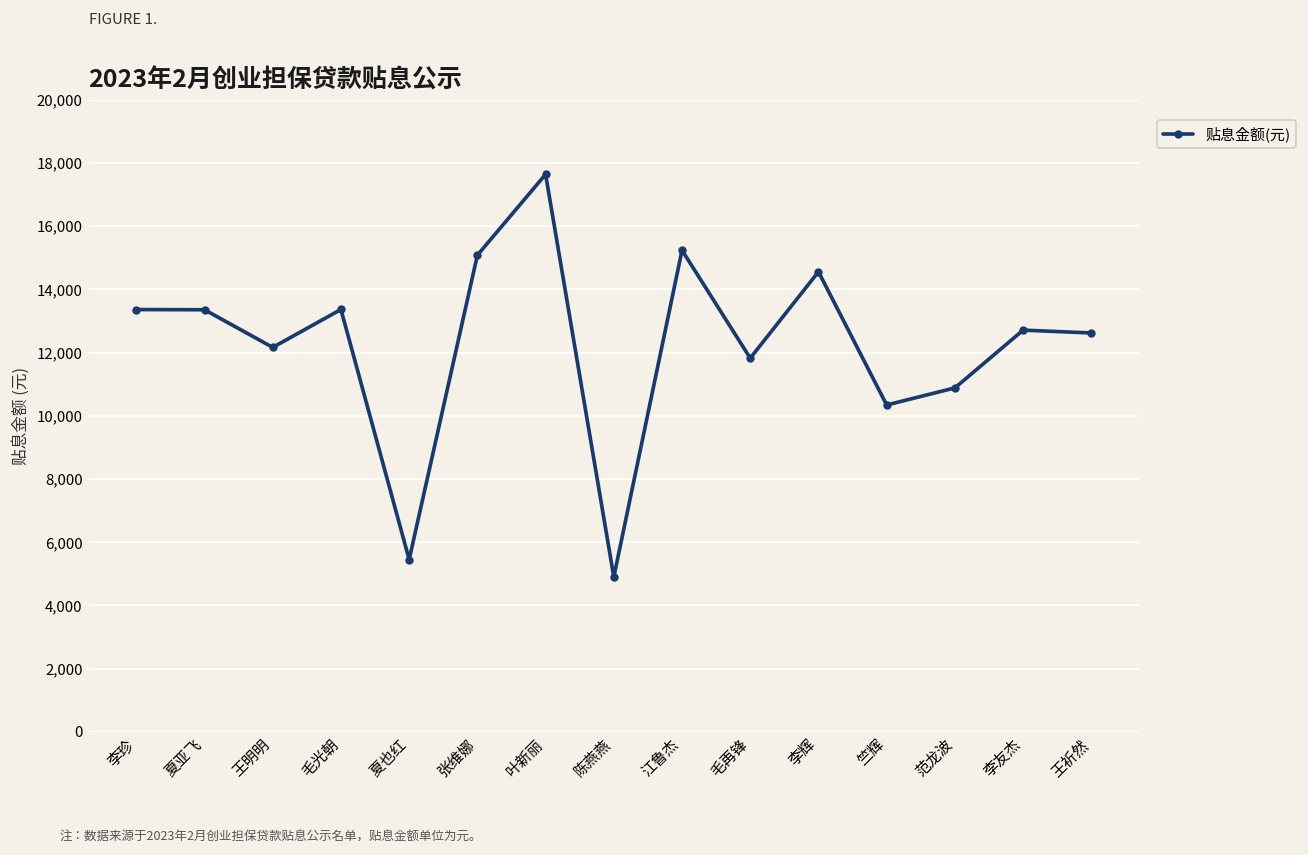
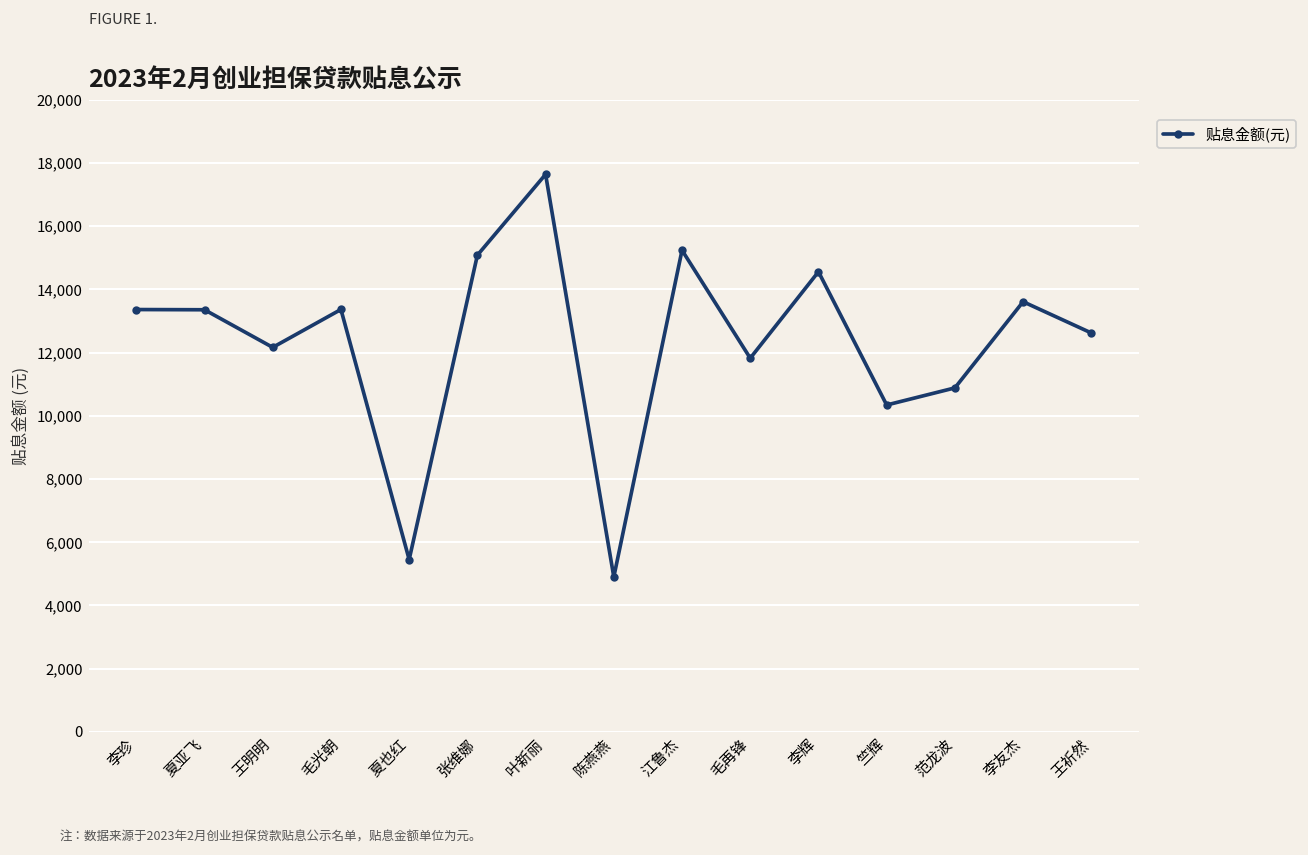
  {
    "李珍": "13,400",
    "夏亚飞": "13,400",
    "王明明": "12,200",
    "毛光朝": "13,400",
    "夏也红": "5,500",
    "张维娜": "15,100",
    "叶新丽": "17,600",
    "陈燕燕": "4,900",
    "江鲁杰": "15,200",
    "毛再锋": "11,800",
    "李辉": "14,600",
    "竺辉": "10,300",
    "范龙波": "10,900",
-   "李友杰": "12,700",
+   "李友杰": "13,600",
    "王祈然": "12,600"
  }
